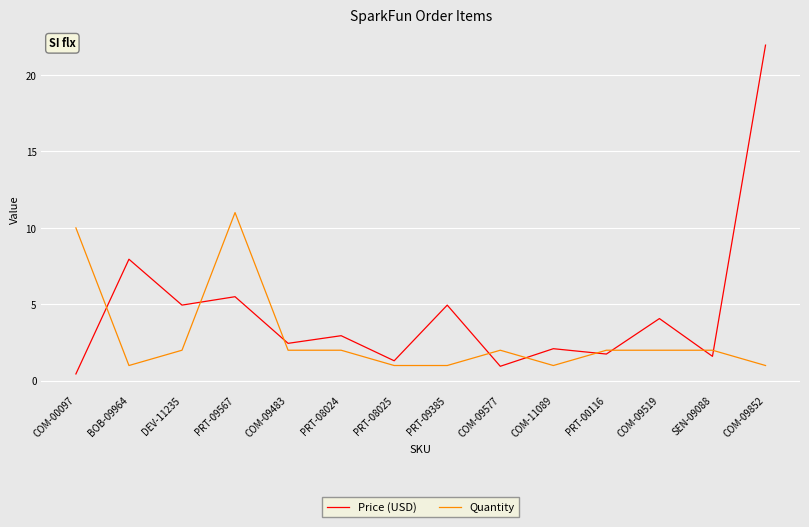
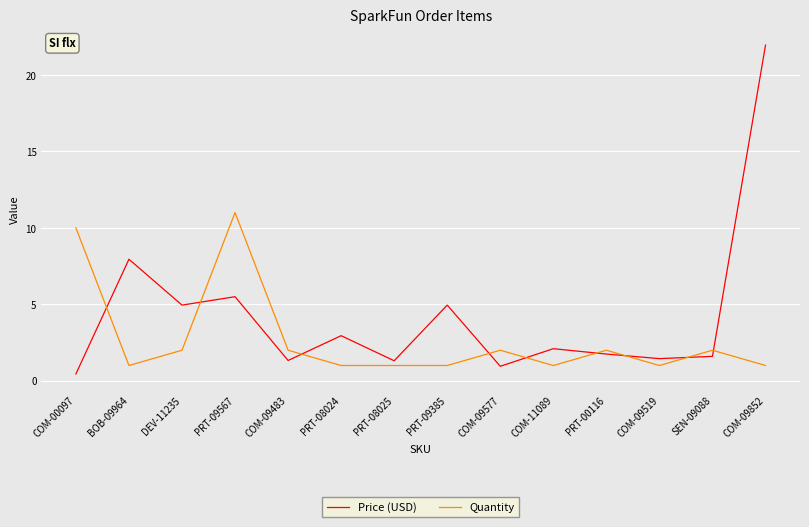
  {
    "Price (USD)": {
      "COM-00097": 0.5,
      "BOB-09964": 8.0,
      "DEV-11235": 5.0,
      "PRT-09567": 5.5,
-     "COM-09483": 2.5,
+     "COM-09483": 1.3,
      "PRT-08024": 3.0,
      "PRT-08025": 1.3,
      "PRT-09385": 5.0,
      "COM-09577": 1.0,
      "COM-11089": 2.1,
      "PRT-00116": 1.8,
-     "COM-09519": 4.1,
+     "COM-09519": 1.5,
      "SEN-09088": 1.6,
      "COM-09852": 22.0
    },
    "Quantity": {
      "COM-00097": 10,
      "BOB-09964": 1,
      "DEV-11235": 2,
      "PRT-09567": 11,
      "COM-09483": 2,
-     "PRT-08024": 2,
+     "PRT-08024": 1,
      "PRT-08025": 1,
      "PRT-09385": 1,
      "COM-09577": 2,
      "COM-11089": 1,
      "PRT-00116": 2,
-     "COM-09519": 2,
+     "COM-09519": 1,
      "SEN-09088": 2,
      "COM-09852": 1
    }
  }
